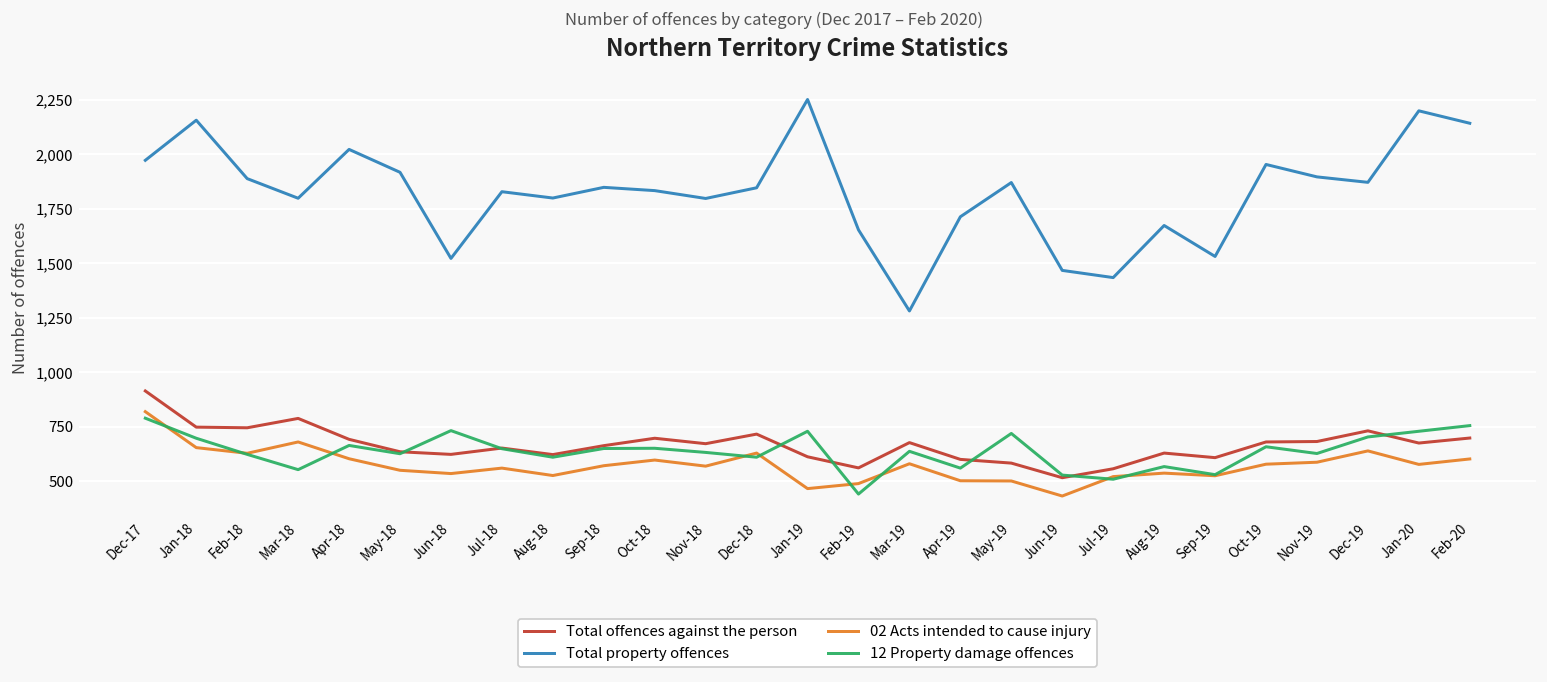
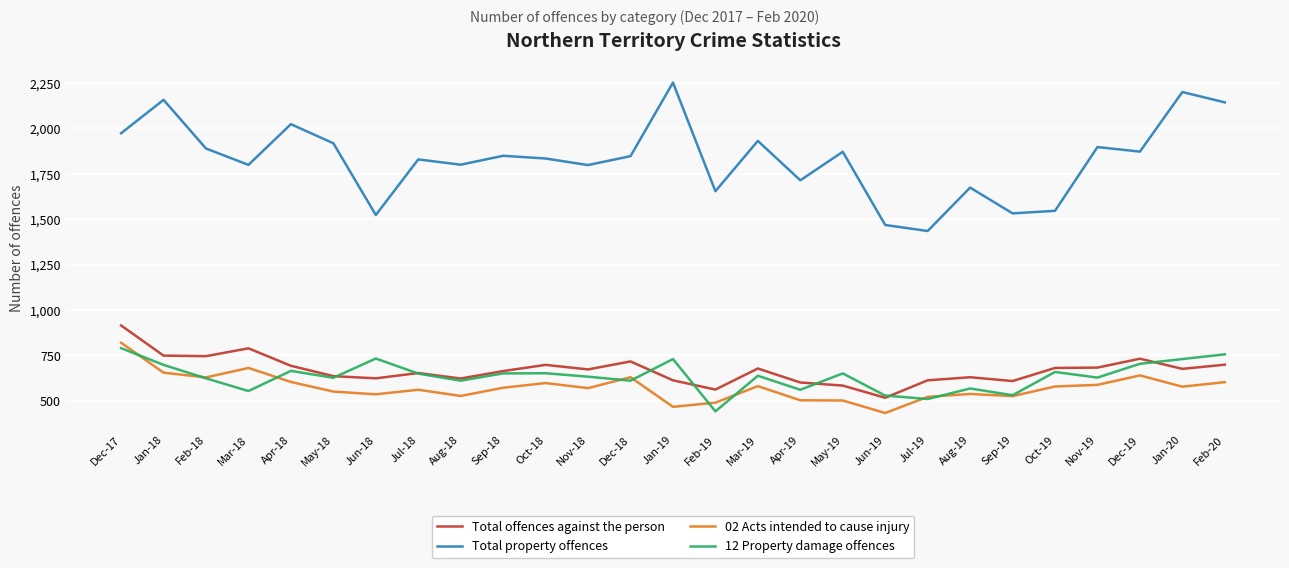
  {
    "Total offences against the person": {
      "Dec-17": "920",
      "Jan-18": "750",
      "Feb-18": "750",
      "Mar-18": "790",
      "Apr-18": "690",
      "Jun-18": "620",
      "Oct-18": "700",
      "Nov-18": "670",
      "Dec-18": "720",
      "Jan-19": "610",
      "Feb-19": "560",
      "Mar-19": "680",
      "Apr-19": "600",
      "May-19": "580",
-     "Jul-19": "560",
+     "Jul-19": "610",
      "Aug-19": "630",
      "Sep-19": "610",
      "Oct-19": "680",
      "Nov-19": "680",
      "Dec-19": "730",
      "Jan-20": "680",
      "Feb-20": "700"
    },
    "Total property offences": {
      "Dec-17": "1,970",
      "Jan-18": "2,160",
      "Feb-18": "1,890",
      "Mar-18": "1,800",
      "Apr-18": "2,020",
      "May-18": "1,920",
      "Jun-18": "1,520",
      "Jul-18": "1,830",
      "Aug-18": "1,800",
      "Sep-18": "1,850",
      "Oct-18": "1,830",
      "Nov-18": "1,800",
      "Dec-18": "1,850",
      "Jan-19": "2,250",
      "Feb-19": "1,650",
-     "Mar-19": "1,280",
+     "Mar-19": "1,930",
      "Apr-19": "1,710",
      "May-19": "1,870",
      "Jun-19": "1,470",
      "Jul-19": "1,440",
      "Aug-19": "1,670",
      "Sep-19": "1,530",
-     "Oct-19": "1,950",
+     "Oct-19": "1,550",
      "Nov-19": "1,900",
      "Dec-19": "1,870",
      "Jan-20": "2,200",
      "Feb-20": "2,140"
    },
    "02 Acts intended to cause injury": {
      "Dec-17": "820",
      "Jan-18": "660",
      "Mar-18": "680",
      "Apr-18": "600",
      "May-18": "550",
      "Jun-18": "540",
      "Jul-18": "560",
      "Aug-18": "530",
      "Sep-18": "570",
      "Oct-18": "600",
      "Nov-18": "570",
      "Dec-18": "630",
      "Jan-19": "470",
      "Feb-19": "490",
      "Mar-19": "580",
      "Apr-19": "500",
      "May-19": "500",
      "Jun-19": "430",
      "Aug-19": "540",
      "Oct-19": "580",
      "Nov-19": "590",
      "Dec-19": "640",
      "Jan-20": "580",
      "Feb-20": "600"
    },
    "12 Property damage offences": {
      "Dec-17": "790",
      "Jan-18": "700",
      "Mar-18": "550",
      "Apr-18": "670",
      "Jun-18": "730",
      "Oct-18": "650",
      "Nov-18": "630",
      "Dec-18": "610",
      "Jan-19": "730",
      "Feb-19": "440",
      "Mar-19": "640",
      "Apr-19": "560",
-     "May-19": "720",
+     "May-19": "650",
      "Aug-19": "570",
      "Oct-19": "660",
      "Nov-19": "630",
      "Dec-19": "700",
      "Jan-20": "730",
      "Feb-20": "760"
    }
  }
